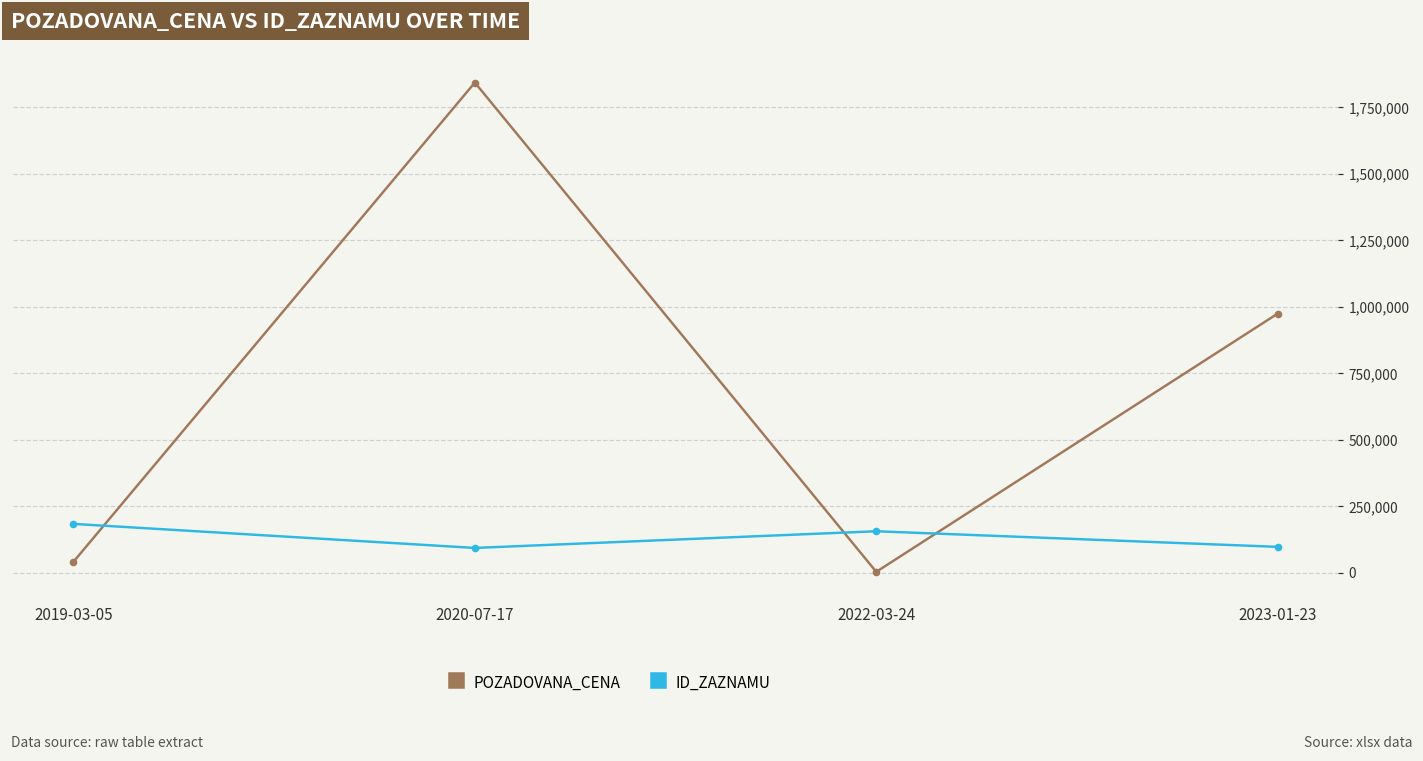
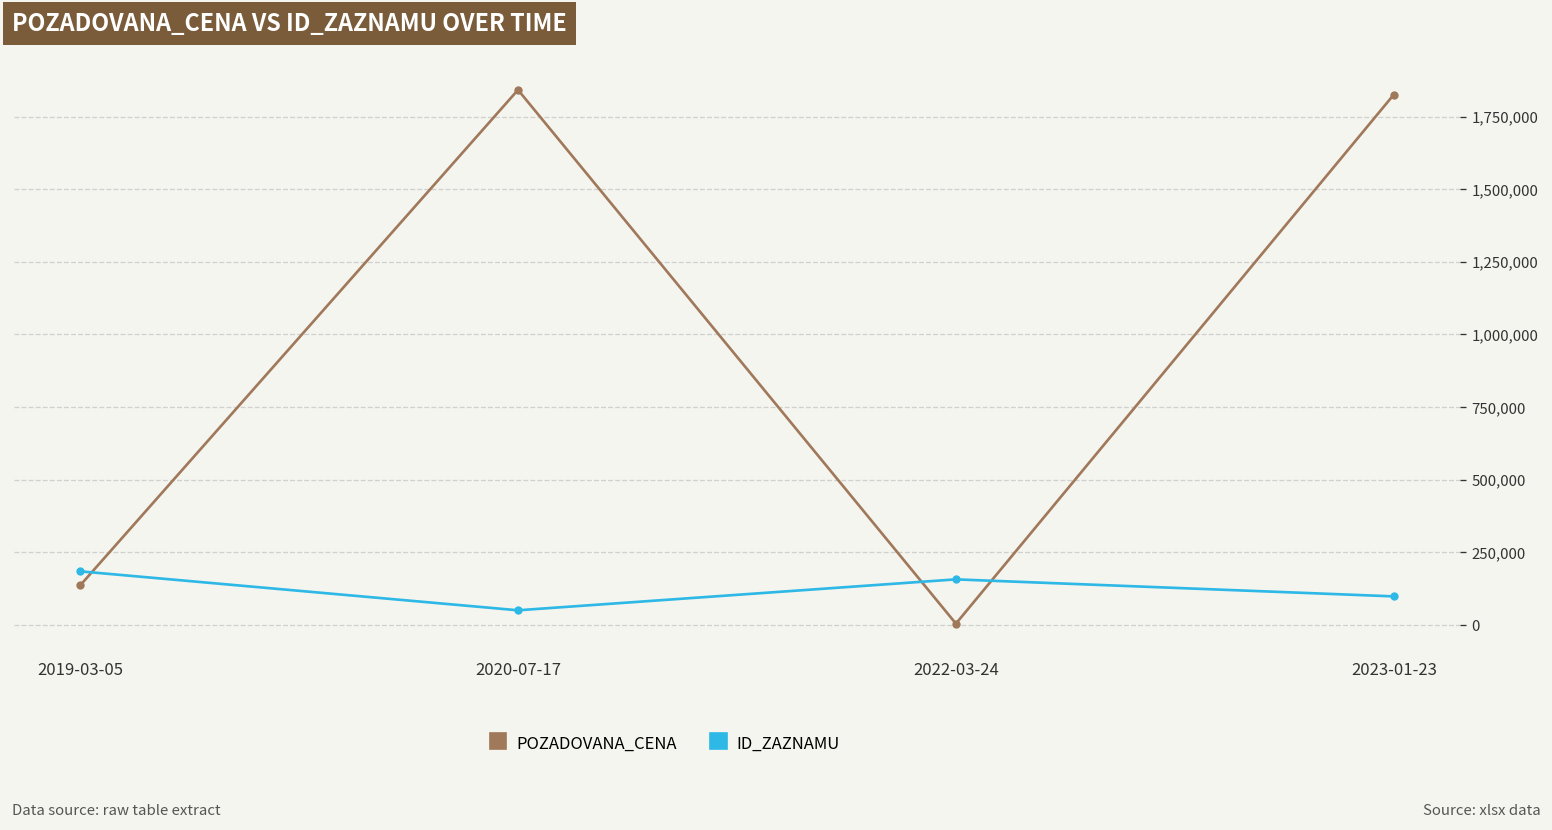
  {
    "POZADOVANA_CENA": {
-     "2019-03-05": "40,000",
+     "2019-03-05": "140,000",
      "2020-07-17": "1,840,000",
      "2022-03-24": "0",
-     "2023-01-23": "970,000"
+     "2023-01-23": "1,830,000"
    },
    "ID_ZAZNAMU": {
      "2019-03-05": "180,000",
-     "2020-07-17": "90,000",
+     "2020-07-17": "50,000",
      "2022-03-24": "160,000",
      "2023-01-23": "100,000"
    }
  }
